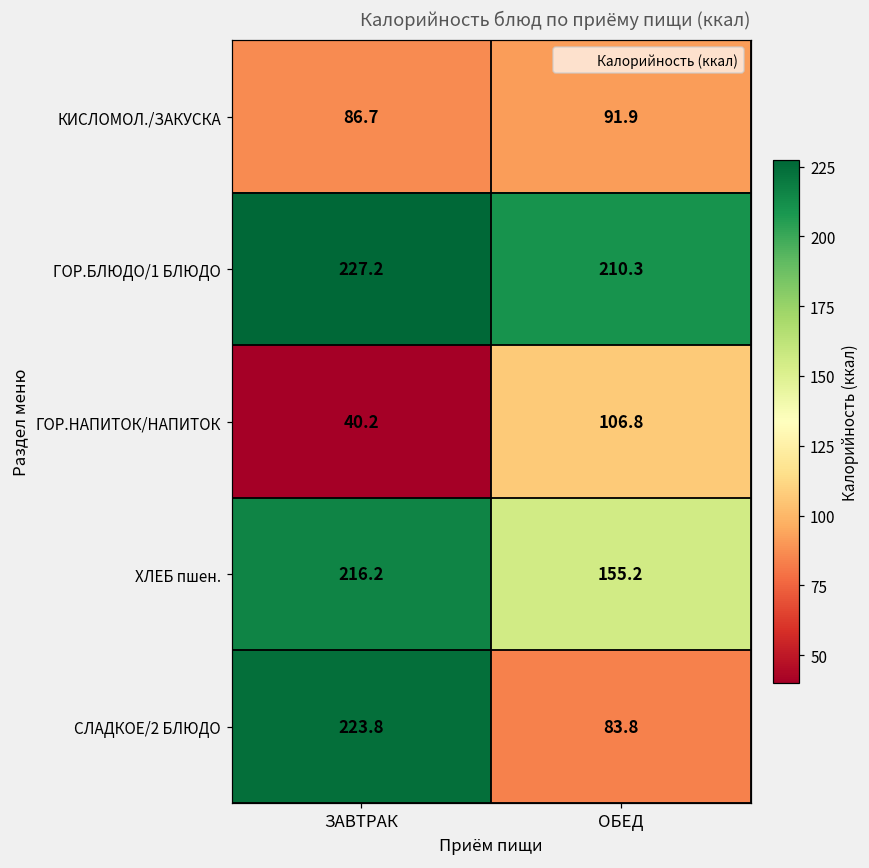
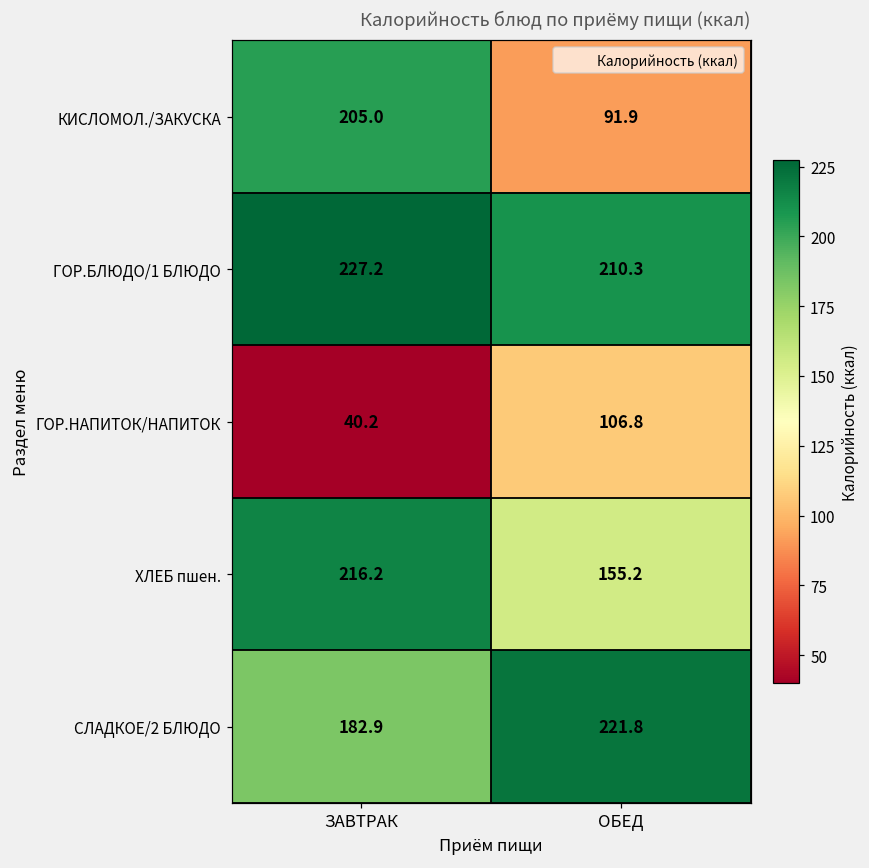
  {
    "КИСЛОМОЛ./ЗАКУСКА": {
-     "ЗАВТРАК": 86.7,
+     "ЗАВТРАК": 205.0,
      "ОБЕД": 91.9
    },
    "ГОР.БЛЮДО/1 БЛЮДО": {
      "ЗАВТРАК": 227.2,
      "ОБЕД": 210.3
    },
    "ГОР.НАПИТОК/НАПИТОК": {
      "ЗАВТРАК": 40.2,
      "ОБЕД": 106.8
    },
    "ХЛЕБ пшен.": {
      "ЗАВТРАК": 216.2,
      "ОБЕД": 155.2
    },
    "СЛАДКОЕ/2 БЛЮДО": {
-     "ЗАВТРАК": 223.8,
-     "ОБЕД": 83.8
+     "ЗАВТРАК": 182.9,
+     "ОБЕД": 221.8
    }
  }
